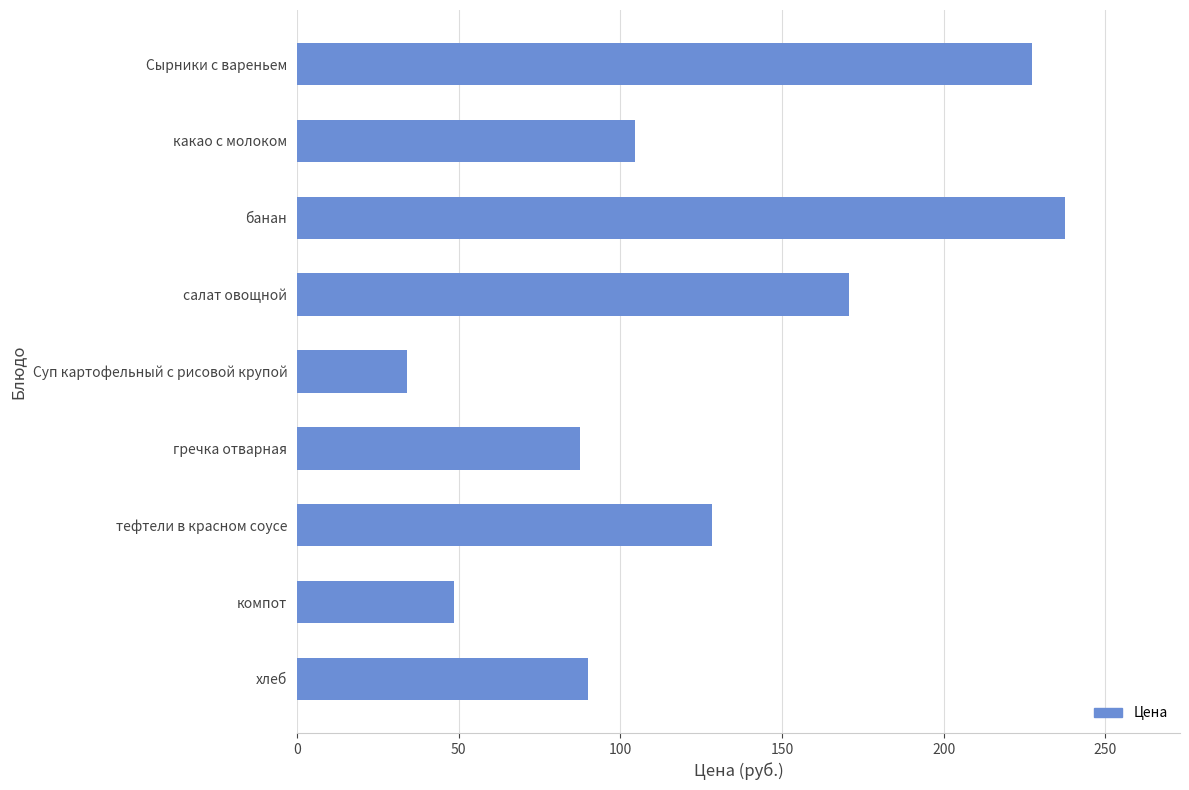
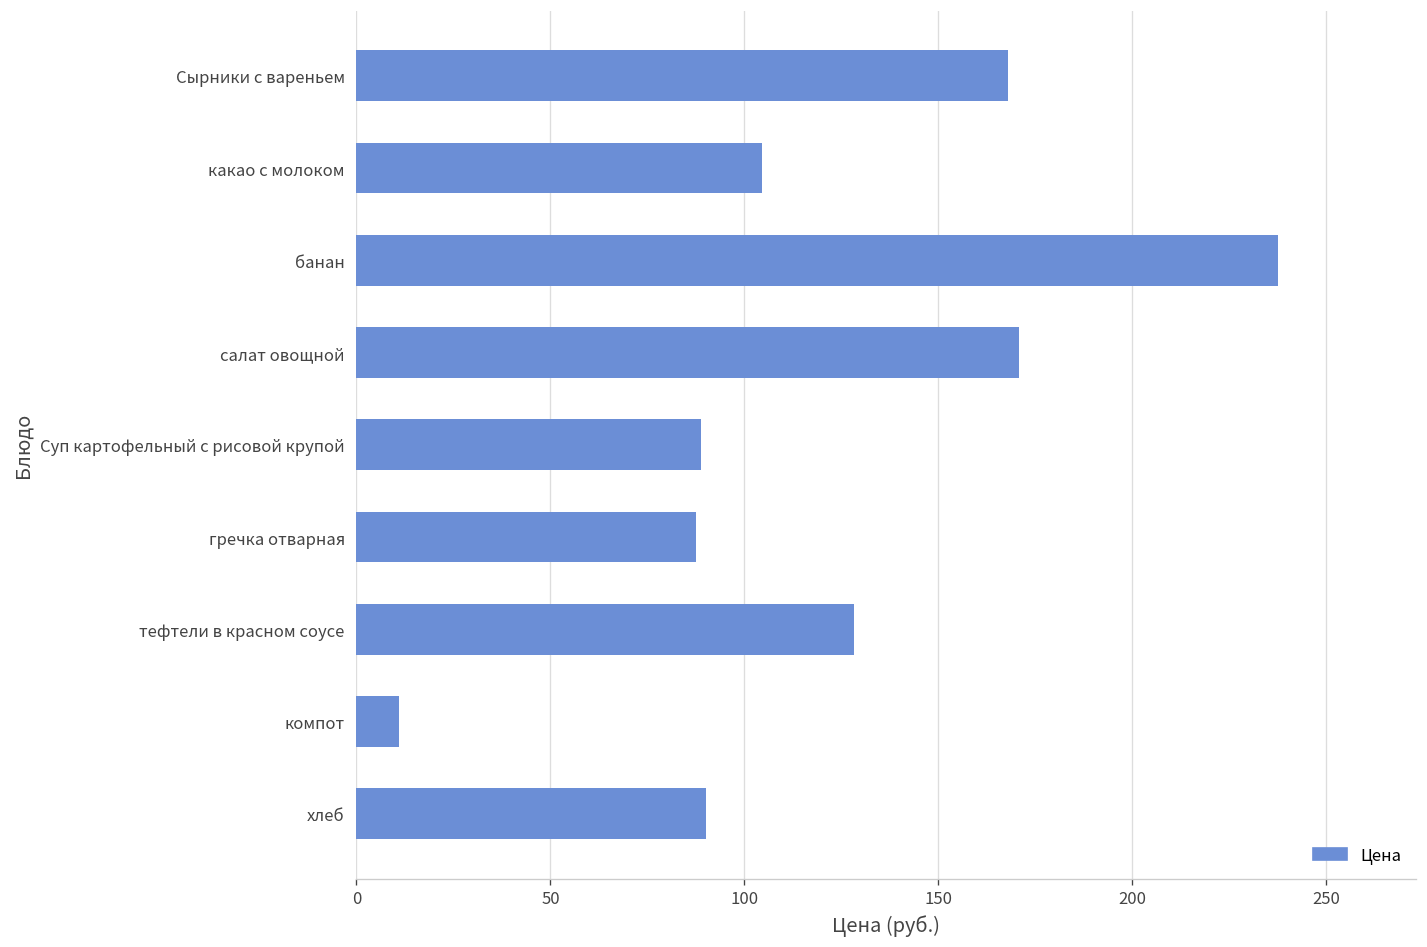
  {
-   "Сырники с вареньем": 227,
+   "Сырники с вареньем": 168,
    "какао с молоком": 105,
    "банан": 238,
    "салат овощной": 171,
-   "Суп картофельный с рисовой крупой": 34,
+   "Суп картофельный с рисовой крупой": 89,
    "гречка отварная": 88,
    "тефтели в красном соусе": 128,
-   "компот": 49,
+   "компот": 11,
    "хлеб": 90
  }
